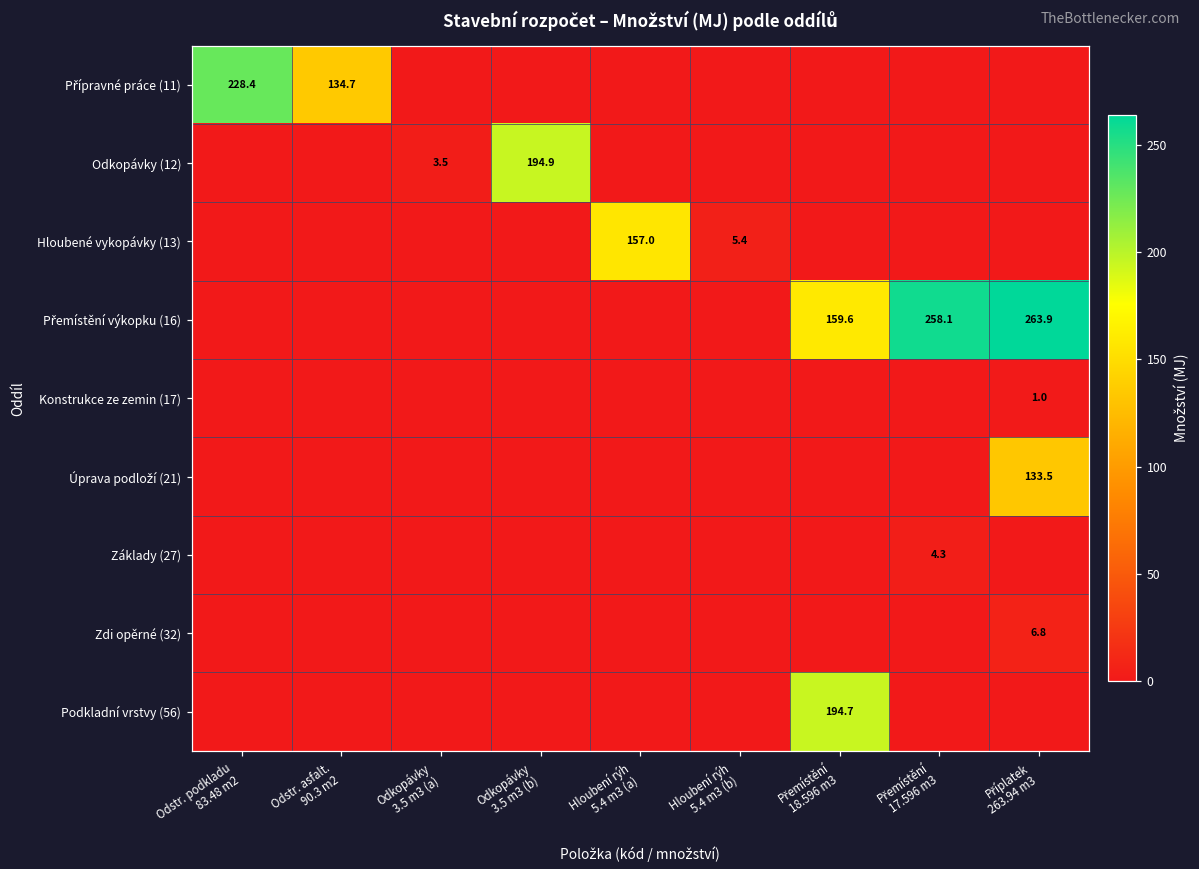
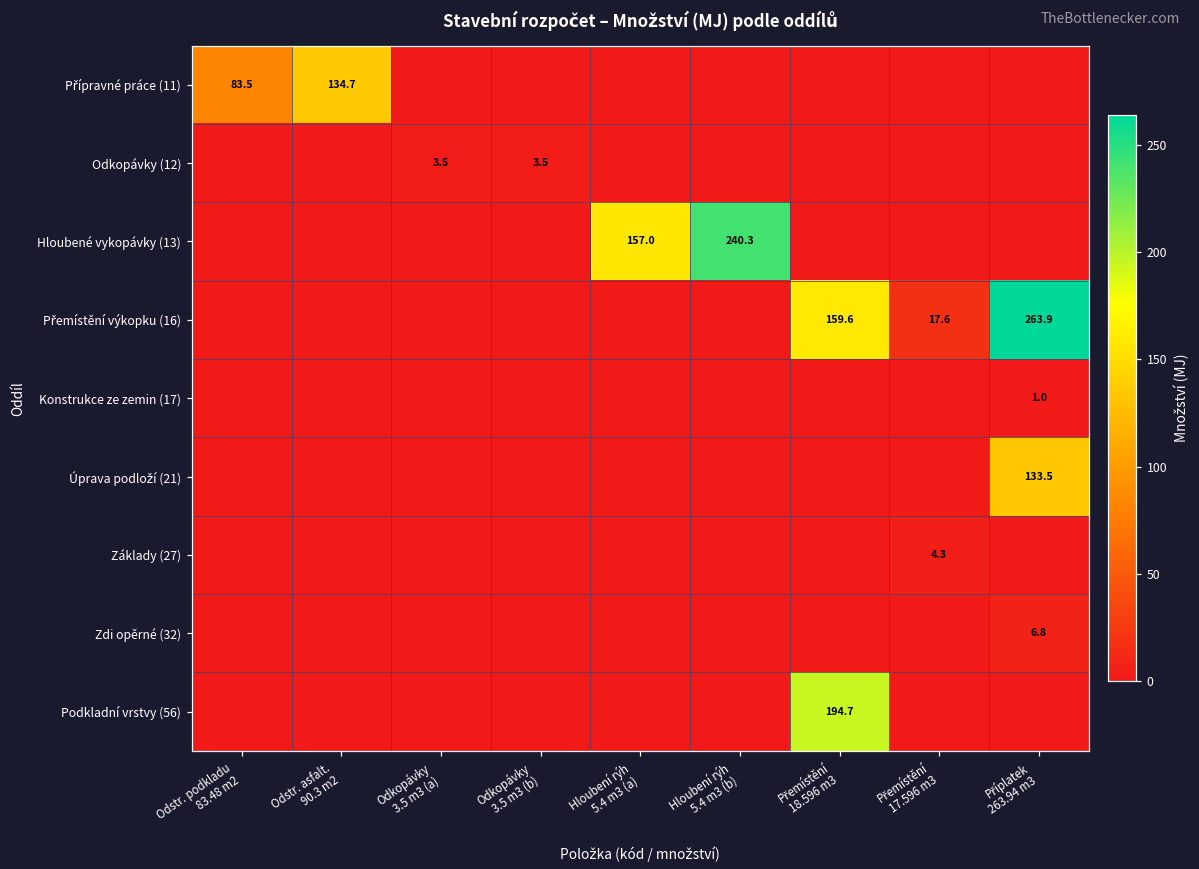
  {
    "Přípravné práce (11)": {
-     "Odstr. podkladu 83.48 m2": 228.4,
+     "Odstr. podkladu 83.48 m2": 83.5,
      "Odstr. asfalt. 90.3 m2": 134.7
    },
    "Odkopávky (12)": {
      "Odkopávky 3.5 m3 (a)": 3.5,
-     "Odkopávky 3.5 m3 (b)": 194.9
+     "Odkopávky 3.5 m3 (b)": 3.5
    },
    "Hloubené vykopávky (13)": {
      "Hloubení rýh 5.4 m3 (a)": 157.0,
-     "Hloubení rýh 5.4 m3 (b)": 5.4
+     "Hloubení rýh 5.4 m3 (b)": 240.3
    },
    "Přemístění výkopku (16)": {
      "Přemístění 18.596 m3": 159.6,
-     "Přemístění 17.596 m3": 258.1,
+     "Přemístění 17.596 m3": 17.6,
      "Příplatek 263.94 m3": 263.9
    },
    "Konstrukce ze zemin (17)": {
      "Příplatek 263.94 m3": 1.0
    },
    "Úprava podloží (21)": {
      "Příplatek 263.94 m3": 133.5
    },
    "Základy (27)": {
      "Přemístění 17.596 m3": 4.3
    },
    "Zdi opěrné (32)": {
      "Příplatek 263.94 m3": 6.8
    },
    "Podkladní vrstvy (56)": {
      "Přemístění 18.596 m3": 194.7
    }
  }
